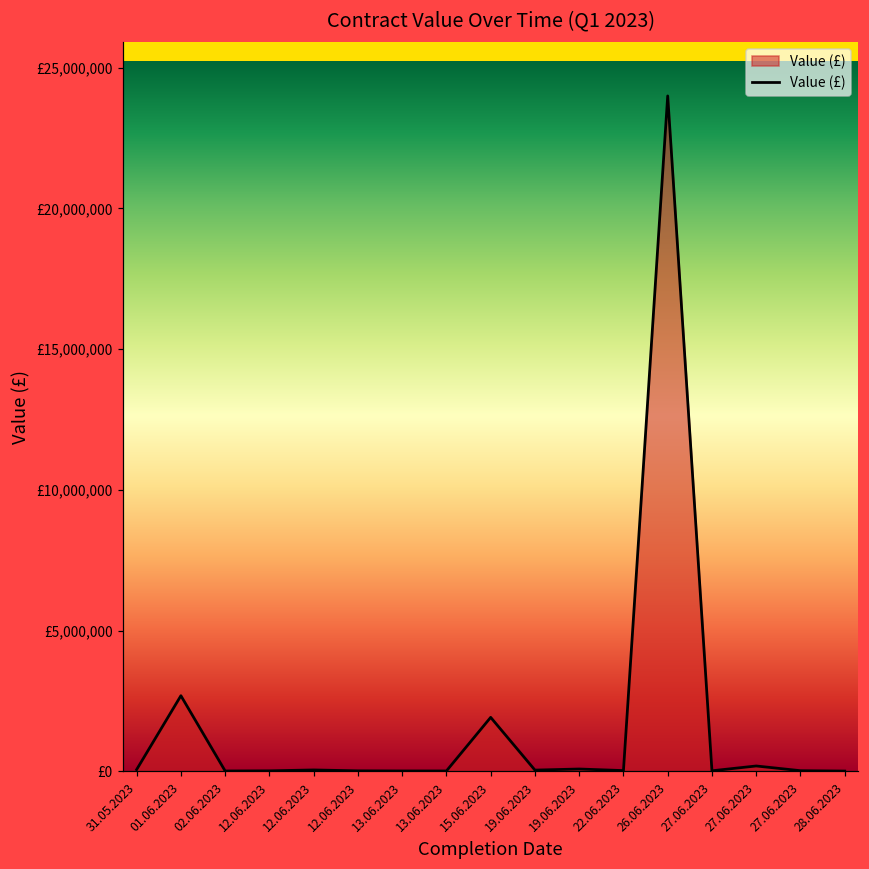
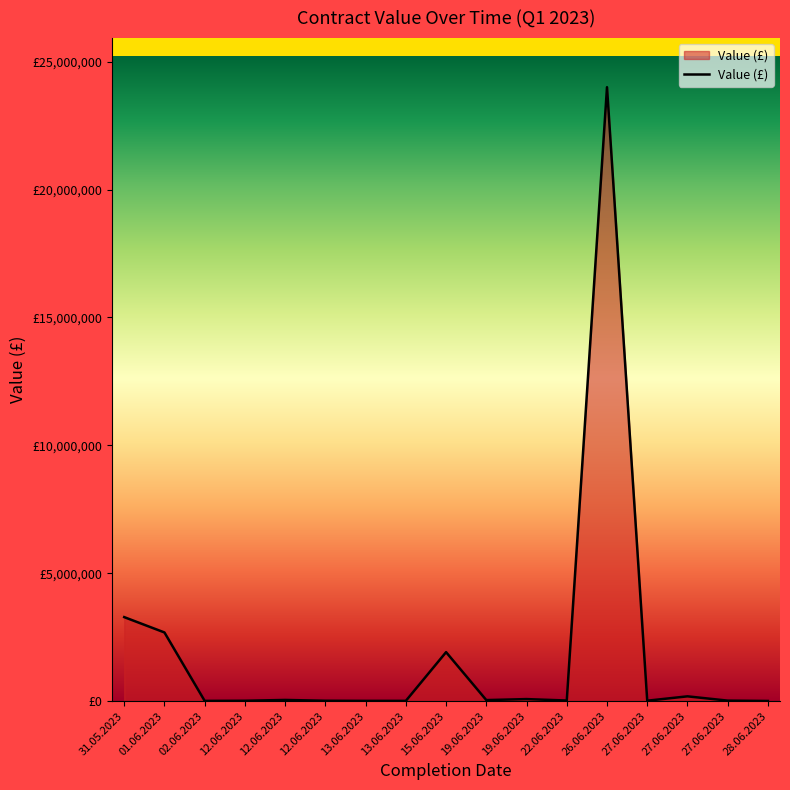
  {
-   "31.05.2023": "£100,000",
+   "31.05.2023": "£3,300,000",
    "01.06.2023": "£2,700,000",
    "02.06.2023": "£0",
    "15.06.2023": "£1,900,000",
    "22.06.2023": "£0",
    "26.06.2023": "£24,000,000",
    "28.06.2023": "£0"
  }
